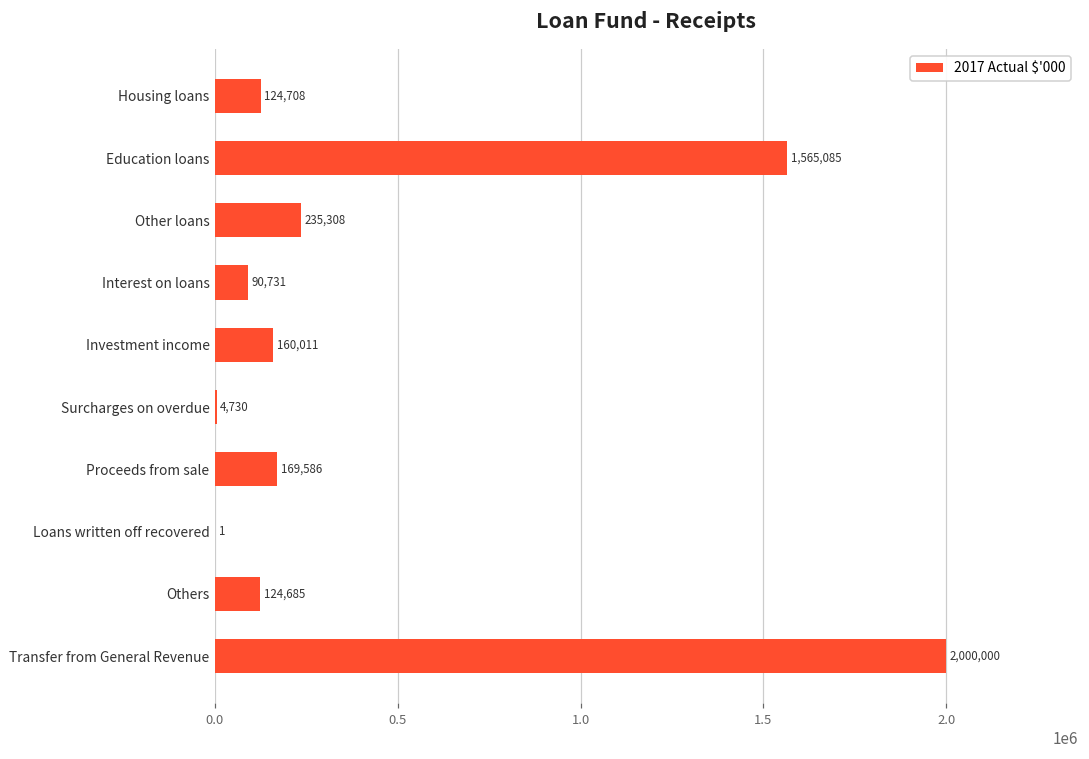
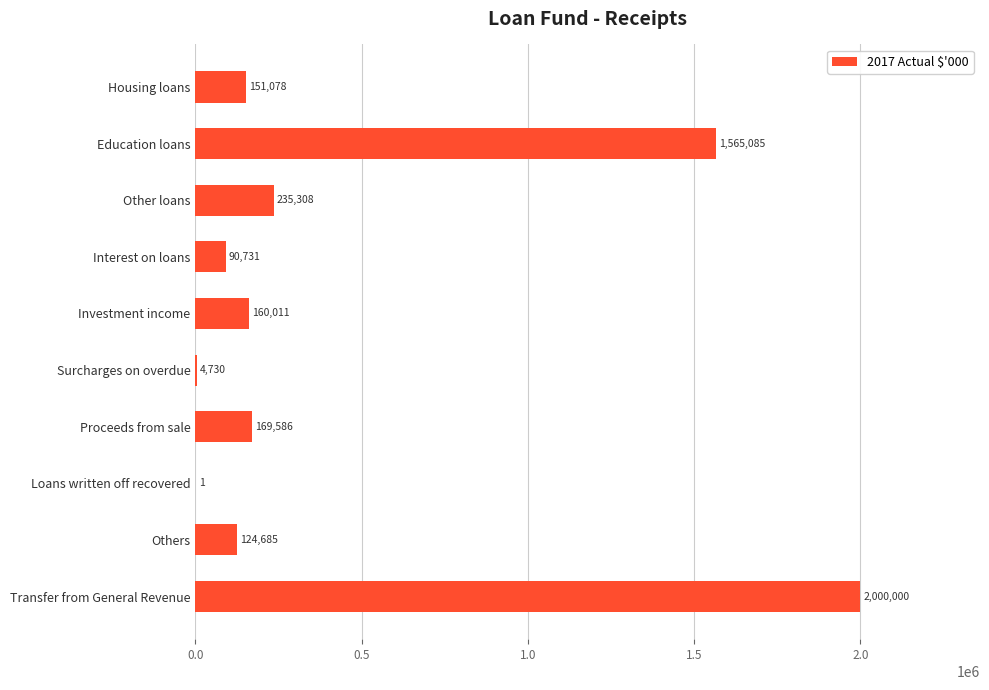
  {
-   "Housing loans": "124,708",
+   "Housing loans": "151,078",
    "Education loans": "1,565,085",
    "Other loans": "235,308",
    "Interest on loans": "90,731",
    "Investment income": "160,011",
    "Surcharges on overdue": "4,730",
    "Proceeds from sale": "169,586",
    "Loans written off recovered": "1",
    "Others": "124,685",
    "Transfer from General Revenue": "2,000,000"
  }
